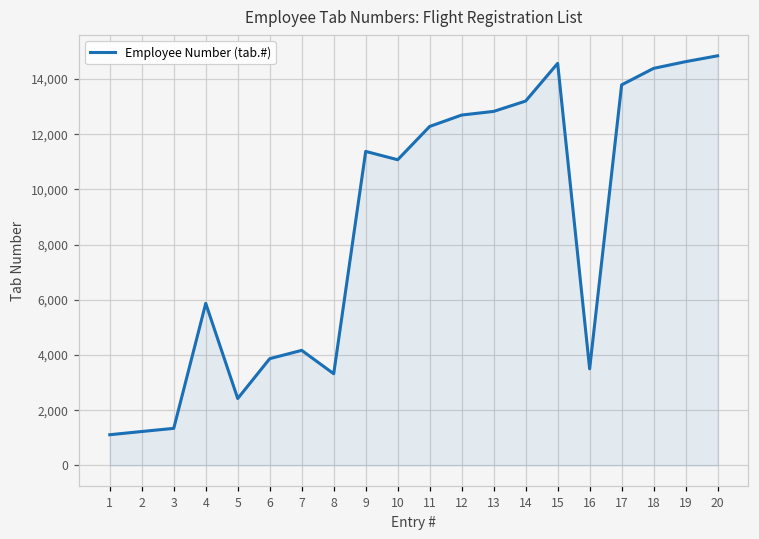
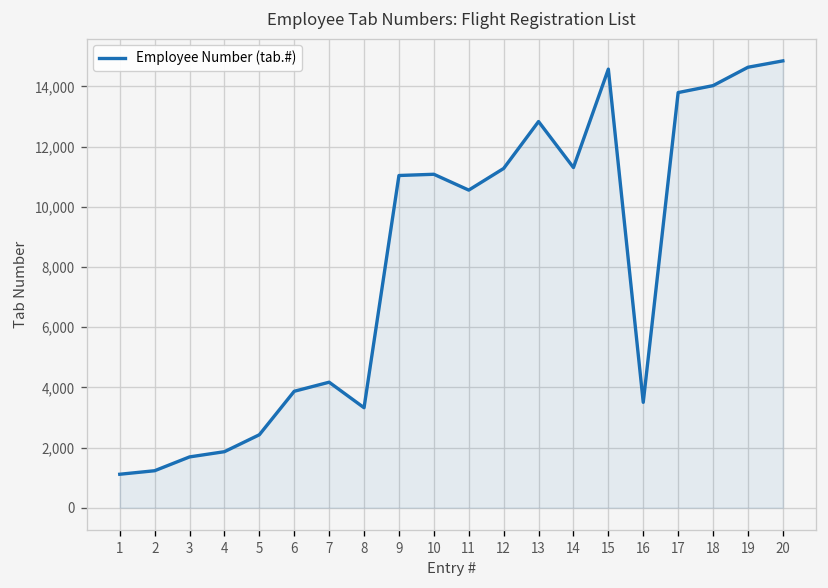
  {
    "1": "1,100",
    "2": "1,200",
-   "3": "1,300",
-   "4": "5,900",
+   "3": "1,700",
+   "4": "1,900",
    "5": "2,400",
    "6": "3,900",
    "7": "4,200",
    "8": "3,300",
-   "9": "11,400",
+   "9": "11,000",
    "10": "11,100",
-   "11": "12,300",
-   "12": "12,700",
+   "11": "10,600",
+   "12": "11,300",
    "13": "12,800",
-   "14": "13,200",
+   "14": "11,300",
    "15": "14,600",
    "16": "3,500",
    "17": "13,800",
-   "18": "14,400",
+   "18": "14,000",
    "19": "14,600",
    "20": "14,800"
  }
